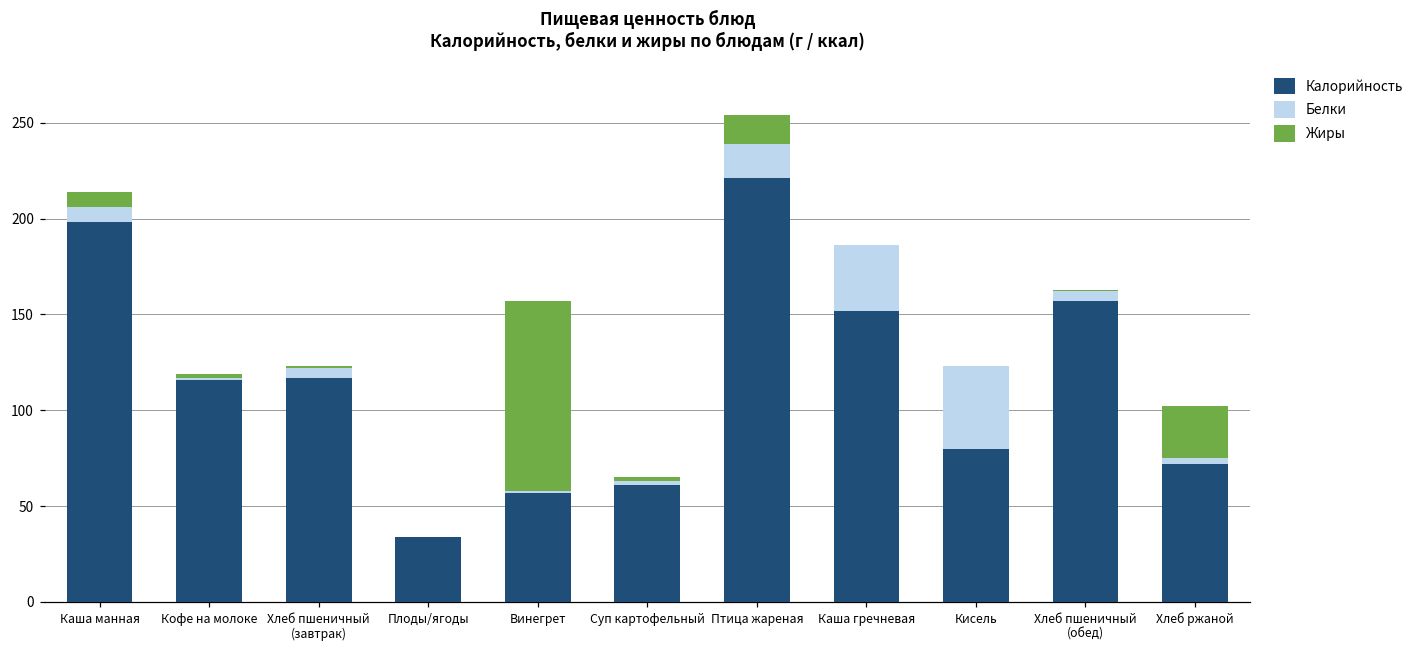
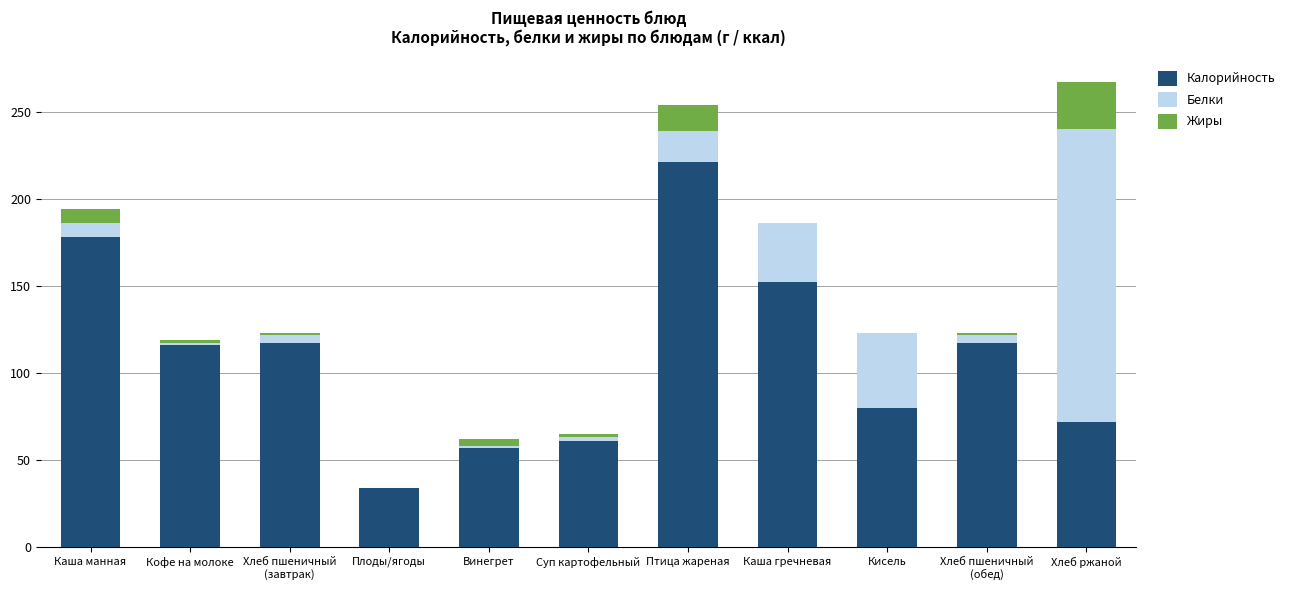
  {
    "Калорийность": {
-     "Каша манная": 198,
+     "Каша манная": 178,
      "Кофе на молоке": 116,
      "Хлеб пшеничный (завтрак)": 117,
      "Плоды/ягоды": 34,
      "Винегрет": 57,
      "Суп картофельный": 61,
      "Птица жареная": 221,
      "Каша гречневая": 152,
      "Кисель": 80,
-     "Хлеб пшеничный (обед)": 157,
+     "Хлеб пшеничный (обед)": 117,
      "Хлеб ржаной": 72
    },
    "Белки": {
      "Каша манная": 8,
      "Хлеб пшеничный (завтрак)": 5,
      "Плоды/ягоды": 0,
      "Суп картофельный": 2,
      "Птица жареная": 18,
      "Каша гречневая": 34,
      "Кисель": 43,
      "Хлеб пшеничный (обед)": 5,
-     "Хлеб ржаной": 3
+     "Хлеб ржаной": 168
    },
    "Жиры": {
      "Каша манная": 8,
      "Кофе на молоке": 2,
      "Плоды/ягоды": 0,
-     "Винегрет": 99,
+     "Винегрет": 4,
      "Суп картофельный": 2,
      "Птица жареная": 15,
      "Каша гречневая": 0,
      "Кисель": 0,
      "Хлеб ржаной": 27
    }
  }
